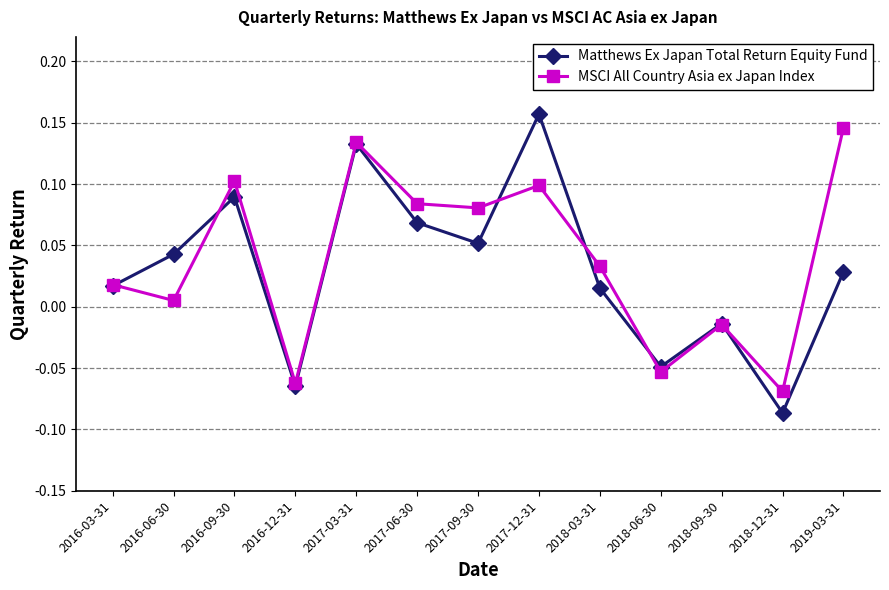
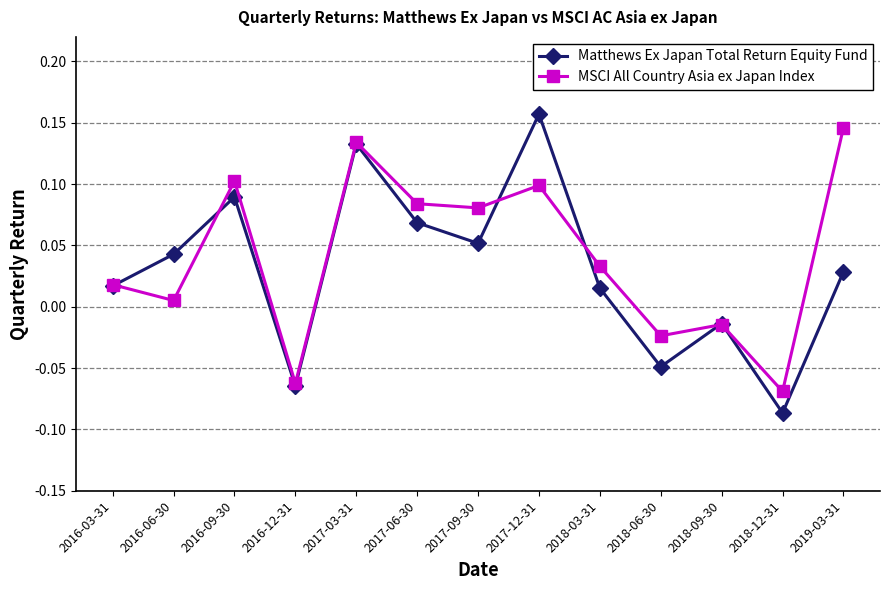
  {
    "Matthews Ex Japan Total Return Equity Fund": {
      "2016-06-30": 0.043,
      "2016-09-30": 0.090,
      "2016-12-31": -0.065,
      "2017-06-30": 0.069,
      "2017-09-30": 0.052,
      "2017-12-31": 0.157,
      "2018-03-31": 0.015,
      "2018-06-30": -0.049,
      "2018-12-31": -0.087,
      "2019-03-31": 0.029
    },
    "MSCI All Country Asia ex Japan Index": {
      "2016-06-30": 0.005,
      "2016-09-30": 0.103,
      "2016-12-31": -0.063,
      "2017-06-30": 0.084,
      "2017-09-30": 0.081,
      "2017-12-31": 0.099,
      "2018-03-31": 0.033,
-     "2018-06-30": -0.053,
+     "2018-06-30": -0.024,
      "2018-12-31": -0.069,
      "2019-03-31": 0.146
    }
  }
